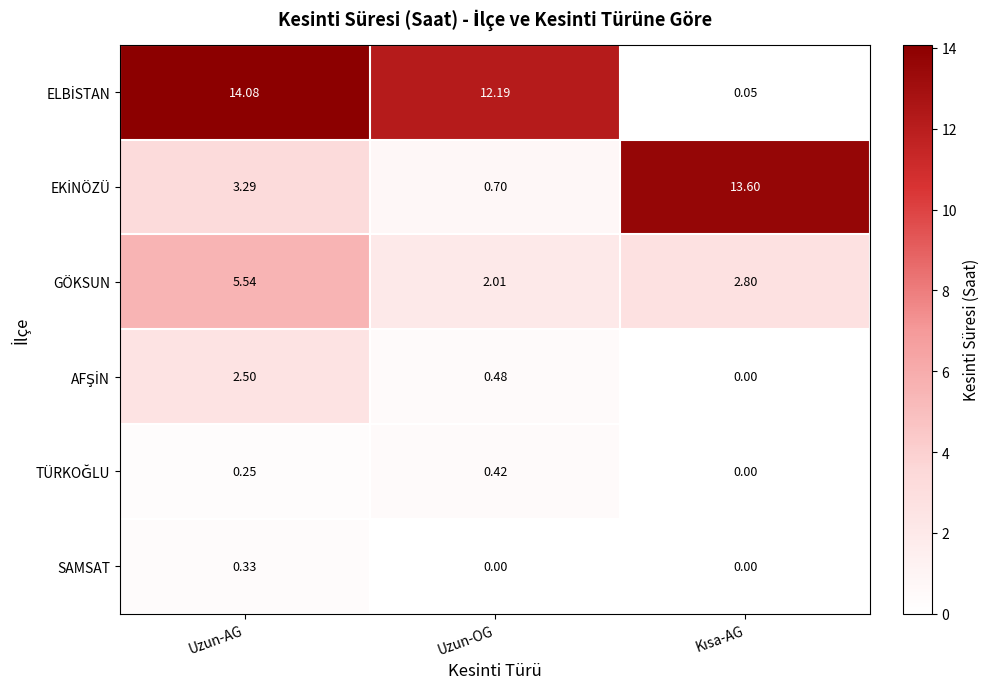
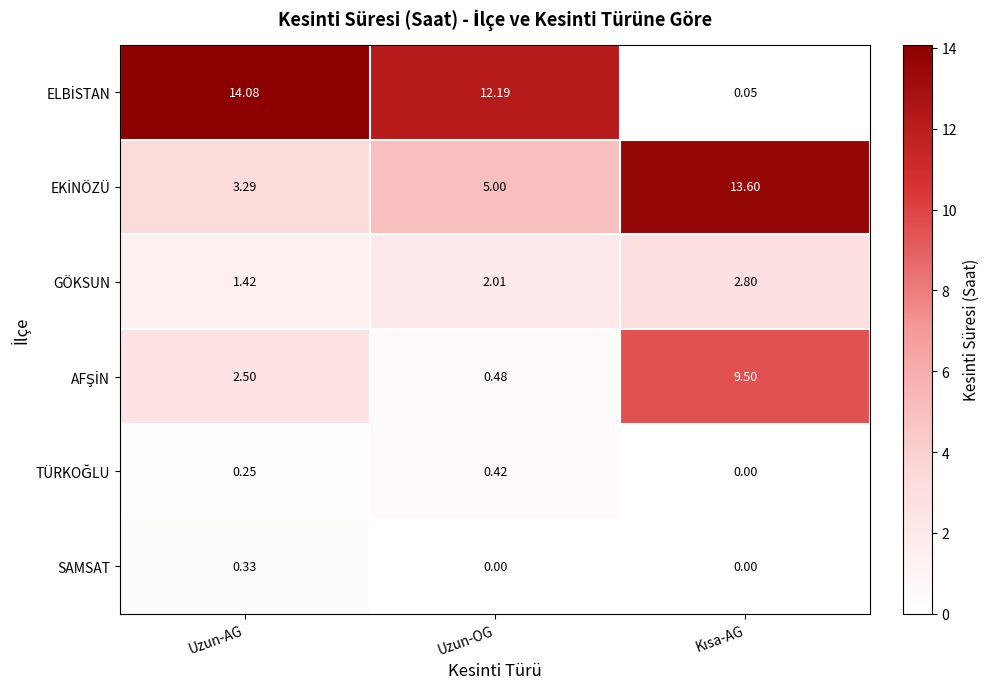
  {
    "ELBİSTAN": {
      "Uzun-AG": 14.08,
      "Uzun-OG": 12.19,
      "Kısa-AG": 0.05
    },
    "EKİNÖZÜ": {
      "Uzun-AG": 3.29,
-     "Uzun-OG": 0.70,
+     "Uzun-OG": 5.00,
      "Kısa-AG": 13.60
    },
    "GÖKSUN": {
-     "Uzun-AG": 5.54,
+     "Uzun-AG": 1.42,
      "Uzun-OG": 2.01,
      "Kısa-AG": 2.80
    },
    "AFŞİN": {
      "Uzun-AG": 2.50,
      "Uzun-OG": 0.48,
-     "Kısa-AG": 0.00
+     "Kısa-AG": 9.50
    },
    "TÜRKOĞLU": {
      "Uzun-AG": 0.25,
      "Uzun-OG": 0.42,
      "Kısa-AG": 0.00
    },
    "SAMSAT": {
      "Uzun-AG": 0.33,
      "Uzun-OG": 0.00,
      "Kısa-AG": 0.00
    }
  }
